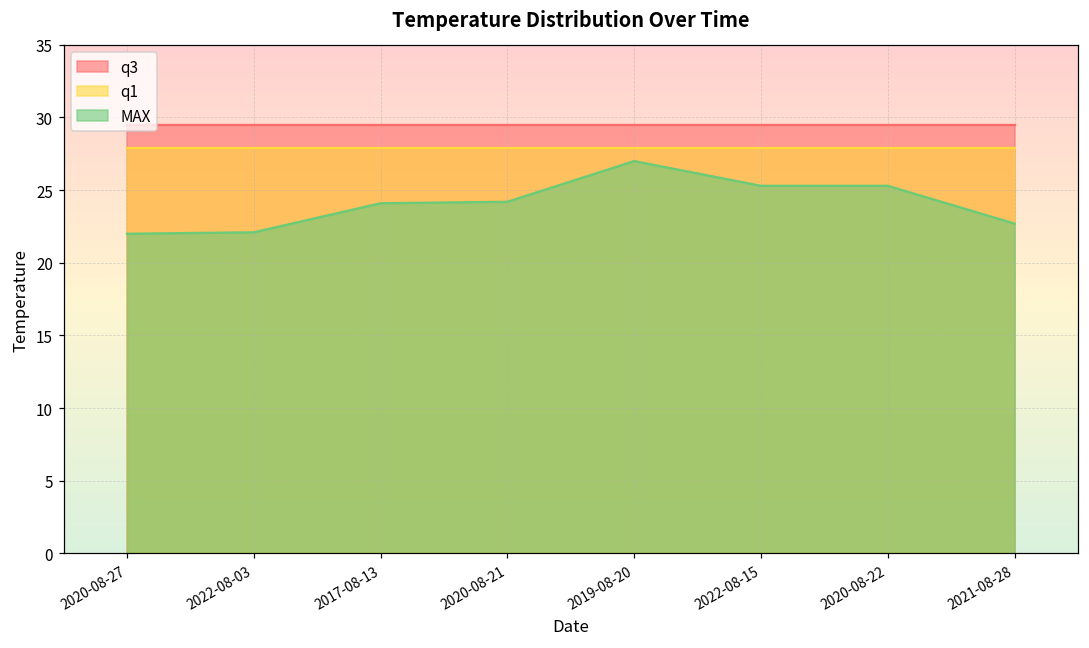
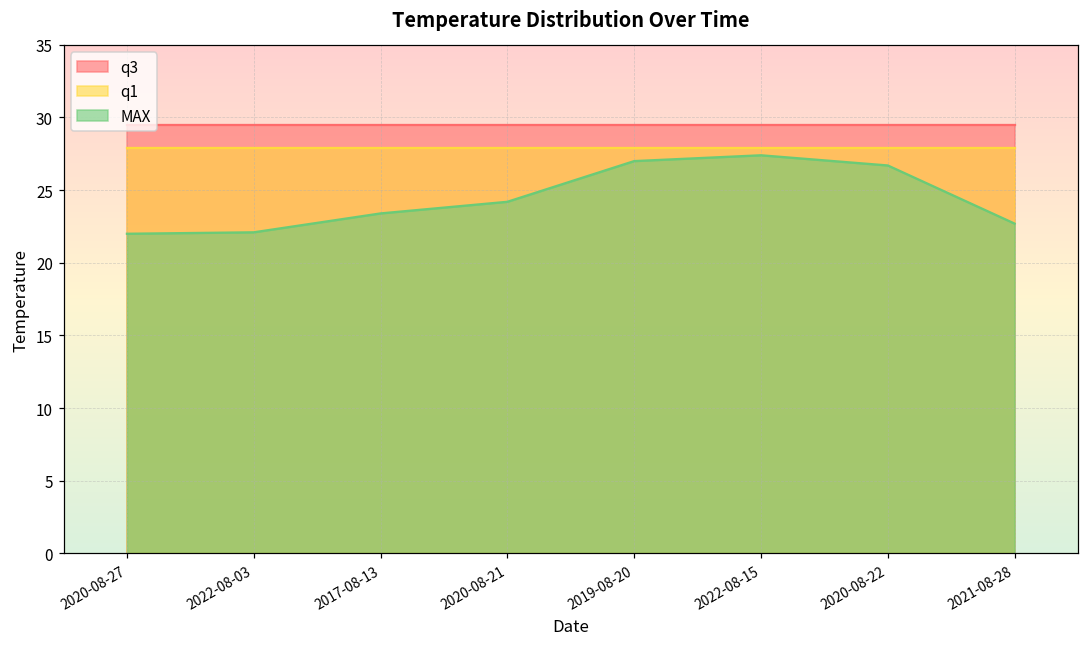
  {
    "q3": {
      "2022-08-03": 29.5,
      "2017-08-13": 29.5,
      "2020-08-21": 29.5,
      "2019-08-20": 29.5,
      "2022-08-15": 29.5,
      "2020-08-22": 29.5,
      "2021-08-28": 29.5
    },
    "q1": {
      "2020-08-27": 27.9,
      "2022-08-03": 27.9,
      "2017-08-13": 27.9,
      "2020-08-21": 27.9,
      "2019-08-20": 27.9,
      "2022-08-15": 27.9,
      "2020-08-22": 27.9,
      "2021-08-28": 27.9
    },
    "MAX": {
      "2020-08-27": 22.0,
      "2022-08-03": 22.1,
-     "2017-08-13": 24.1,
+     "2017-08-13": 23.4,
      "2020-08-21": 24.2,
      "2019-08-20": 27.0,
-     "2022-08-15": 25.3,
-     "2020-08-22": 25.3,
+     "2022-08-15": 27.4,
+     "2020-08-22": 26.7,
      "2021-08-28": 22.7
    }
  }
